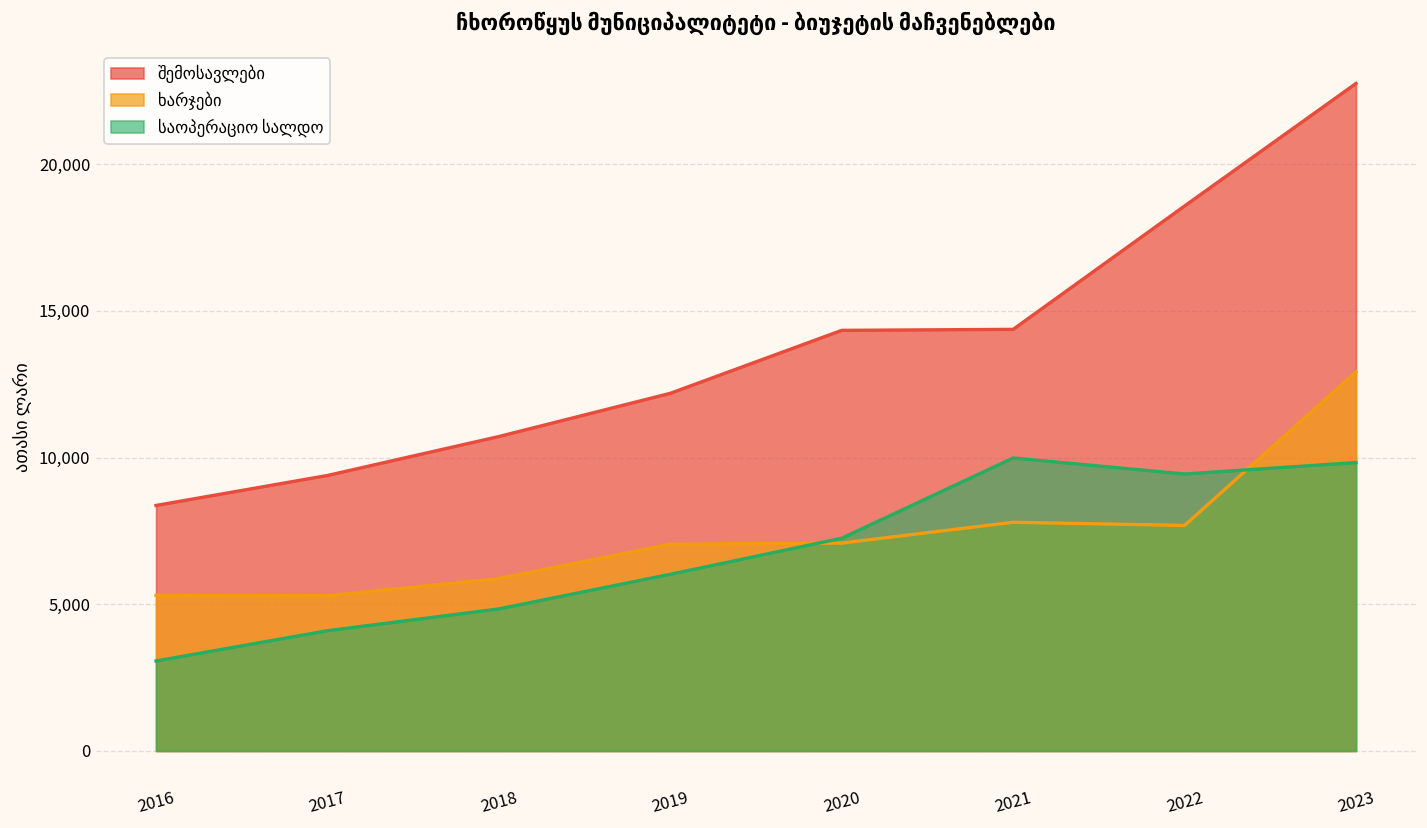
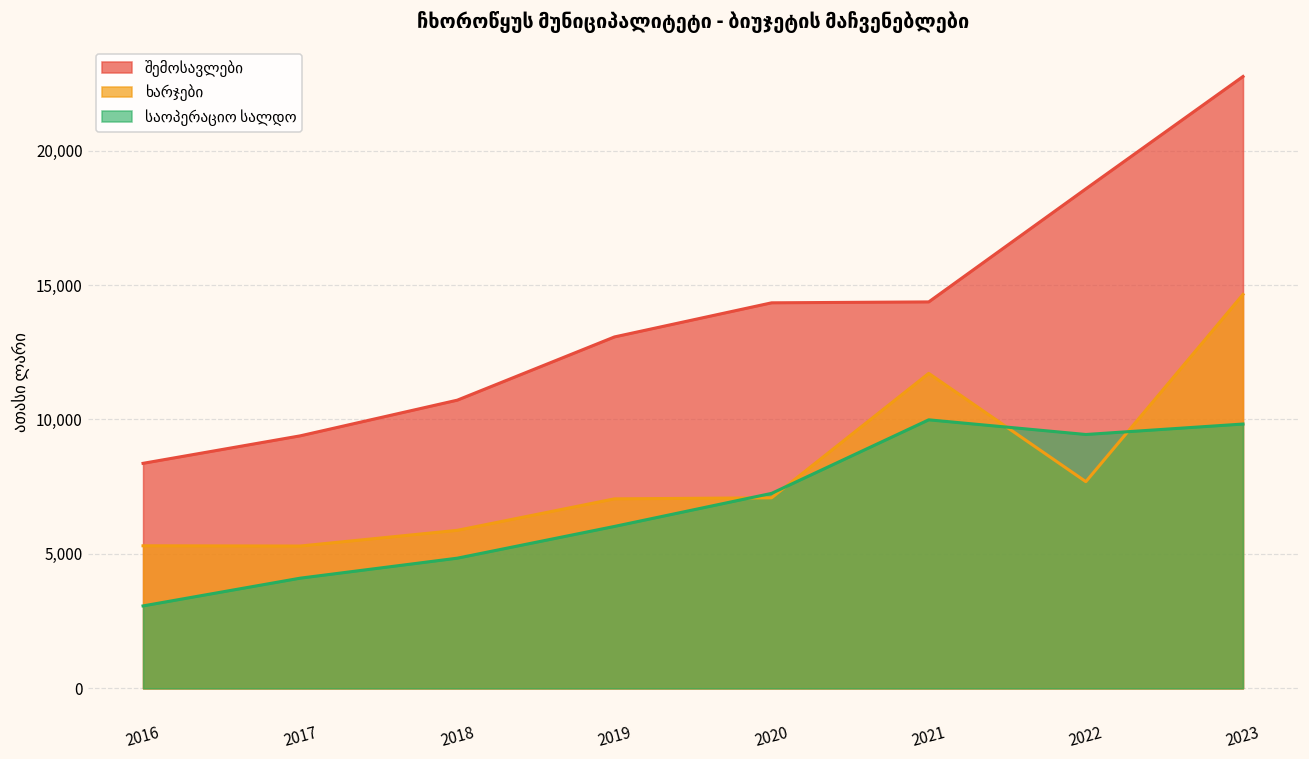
  {
    "შემოსავლები": {
      "2016": "8,400",
      "2017": "9,400",
      "2018": "10,700",
-     "2019": "12,200",
+     "2019": "13,100",
      "2020": "14,300",
      "2021": "14,400",
      "2022": "18,600",
      "2023": "22,800"
    },
    "ხარჯები": {
      "2016": "5,300",
      "2017": "5,300",
      "2018": "5,900",
      "2019": "7,000",
      "2020": "7,100",
-     "2021": "7,800",
+     "2021": "11,700",
      "2022": "7,700",
-     "2023": "12,900"
+     "2023": "14,600"
    },
    "საოპერაციო სალდო": {
      "2016": "3,100",
      "2017": "4,100",
      "2018": "4,800",
      "2019": "6,000",
      "2020": "7,300",
      "2021": "10,000",
      "2022": "9,400",
      "2023": "9,800"
    }
  }
